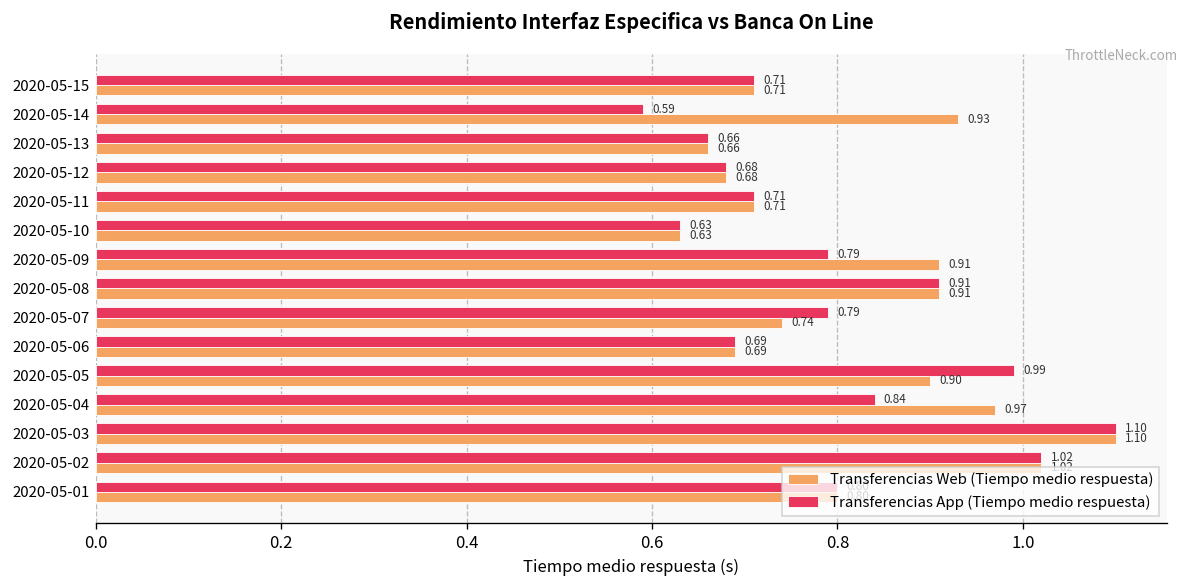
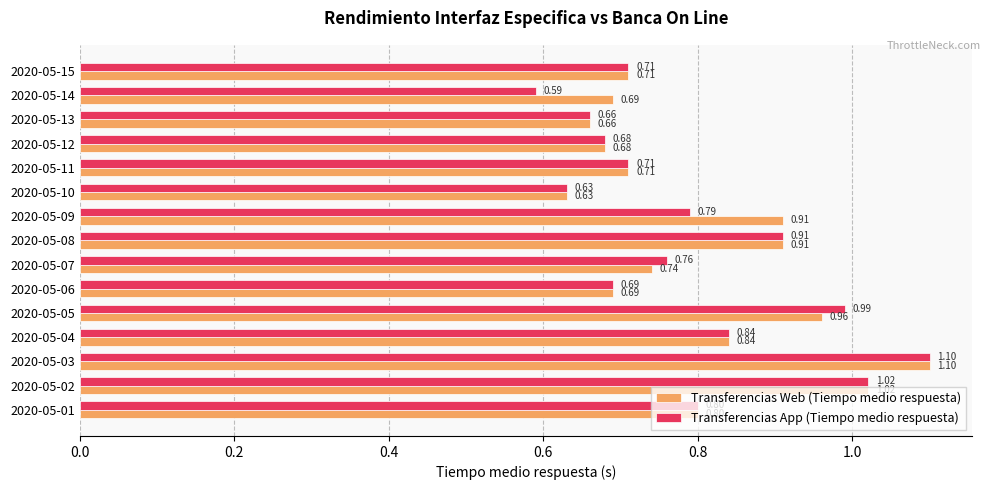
  {
    "Transferencias Web (Tiempo medio respuesta)": {
      "2020-05-15": 0.71,
-     "2020-05-14": 0.93,
+     "2020-05-14": 0.69,
      "2020-05-12": 0.68,
      "2020-05-11": 0.71,
      "2020-05-10": 0.63,
      "2020-05-09": 0.91,
      "2020-05-07": 0.74,
      "2020-05-06": 0.69,
-     "2020-05-05": 0.90,
-     "2020-05-04": 0.97,
+     "2020-05-05": 0.96,
+     "2020-05-04": 0.84,
      "2020-05-03": 1.10
    },
    "Transferencias App (Tiempo medio respuesta)": {
      "2020-05-15": 0.71,
      "2020-05-14": 0.59,
      "2020-05-13": 0.66,
      "2020-05-12": 0.68,
      "2020-05-11": 0.71,
      "2020-05-10": 0.63,
      "2020-05-09": 0.79,
-     "2020-05-07": 0.79,
+     "2020-05-07": 0.76,
      "2020-05-06": 0.69,
      "2020-05-05": 0.99,
      "2020-05-04": 0.84,
      "2020-05-03": 1.10,
      "2020-05-02": 1.02
    }
  }
